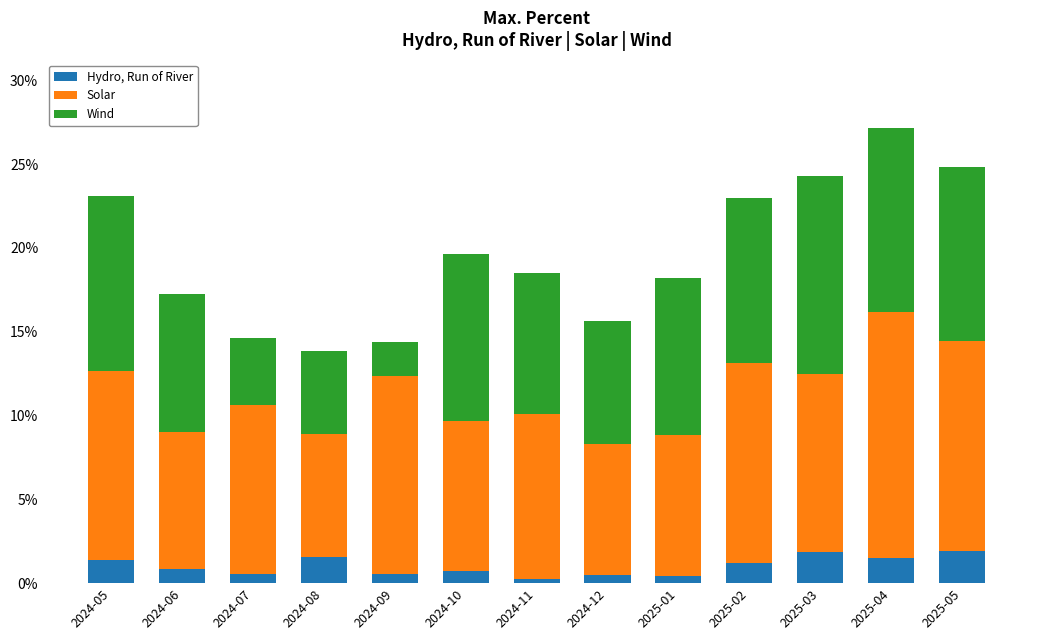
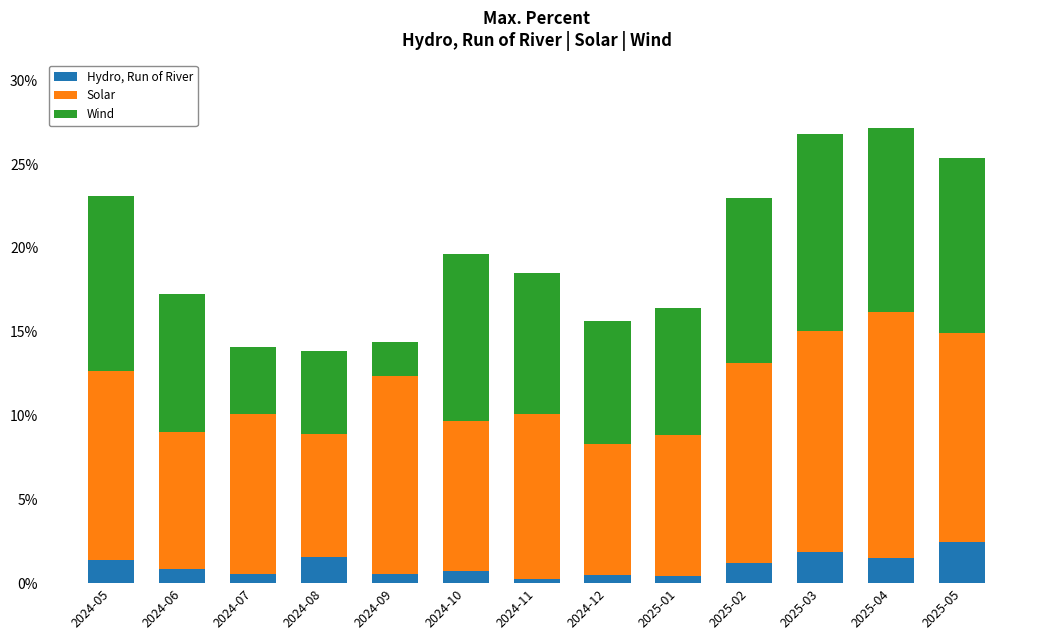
  {
    "Hydro, Run of River": {
      "2024-05": "1.4%",
      "2024-06": "0.9%",
      "2024-07": "0.5%",
      "2024-08": "1.5%",
      "2024-09": "0.5%",
      "2024-10": "0.7%",
      "2024-11": "0.2%",
      "2024-12": "0.5%",
      "2025-01": "0.4%",
      "2025-02": "1.2%",
      "2025-03": "1.8%",
      "2025-04": "1.5%",
-     "2025-05": "1.9%"
+     "2025-05": "2.5%"
    },
    "Solar": {
      "2024-05": "11.3%",
      "2024-06": "8.2%",
-     "2024-07": "10.1%",
+     "2024-07": "9.6%",
      "2024-08": "7.3%",
      "2024-09": "11.8%",
      "2024-10": "8.9%",
      "2024-11": "9.8%",
      "2024-12": "7.8%",
      "2025-01": "8.4%",
      "2025-02": "11.9%",
-     "2025-03": "10.7%",
+     "2025-03": "13.2%",
      "2025-04": "14.7%",
      "2025-05": "12.5%"
    },
    "Wind": {
      "2024-05": "10.5%",
      "2024-06": "8.2%",
      "2024-07": "4.0%",
      "2024-08": "5.0%",
      "2024-09": "2.0%",
      "2024-10": "10.0%",
      "2024-11": "8.4%",
      "2024-12": "7.4%",
-     "2025-01": "9.4%",
+     "2025-01": "7.6%",
      "2025-02": "9.8%",
      "2025-03": "11.8%",
      "2025-04": "11.0%",
      "2025-05": "10.4%"
    }
  }
